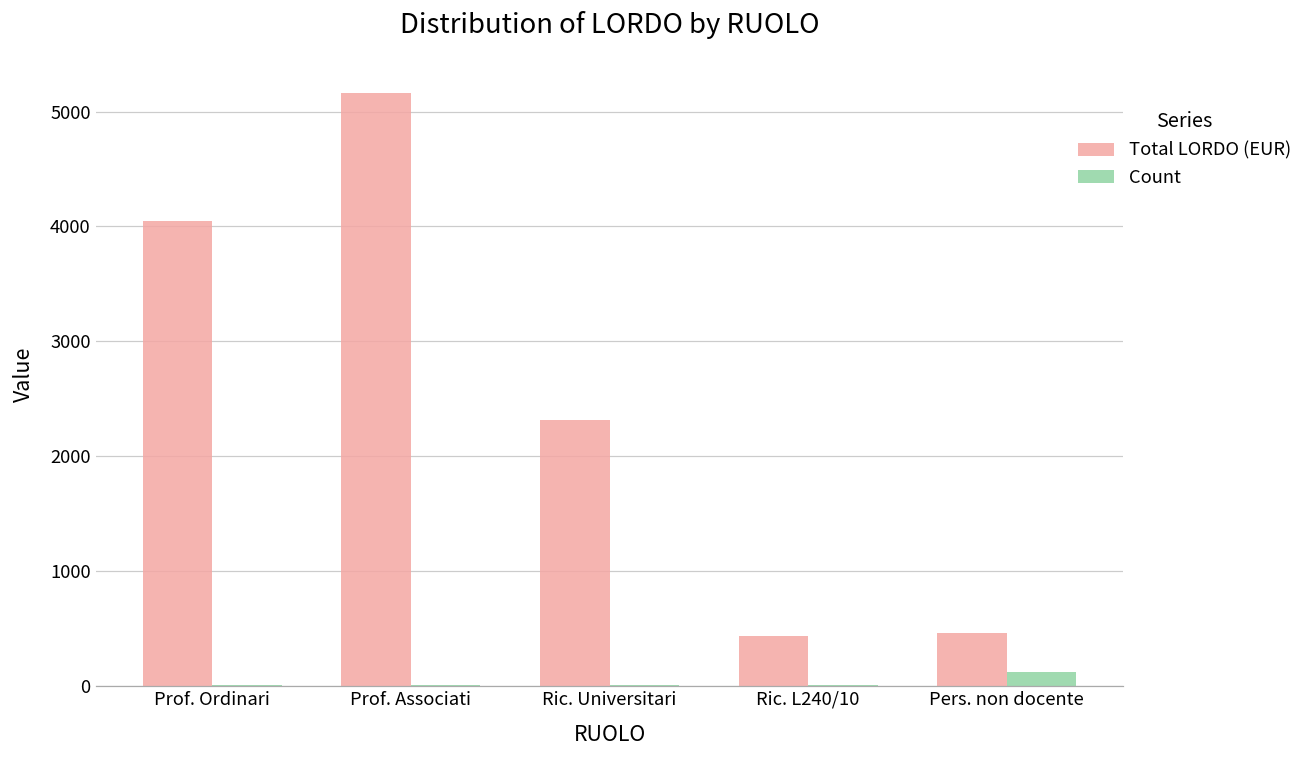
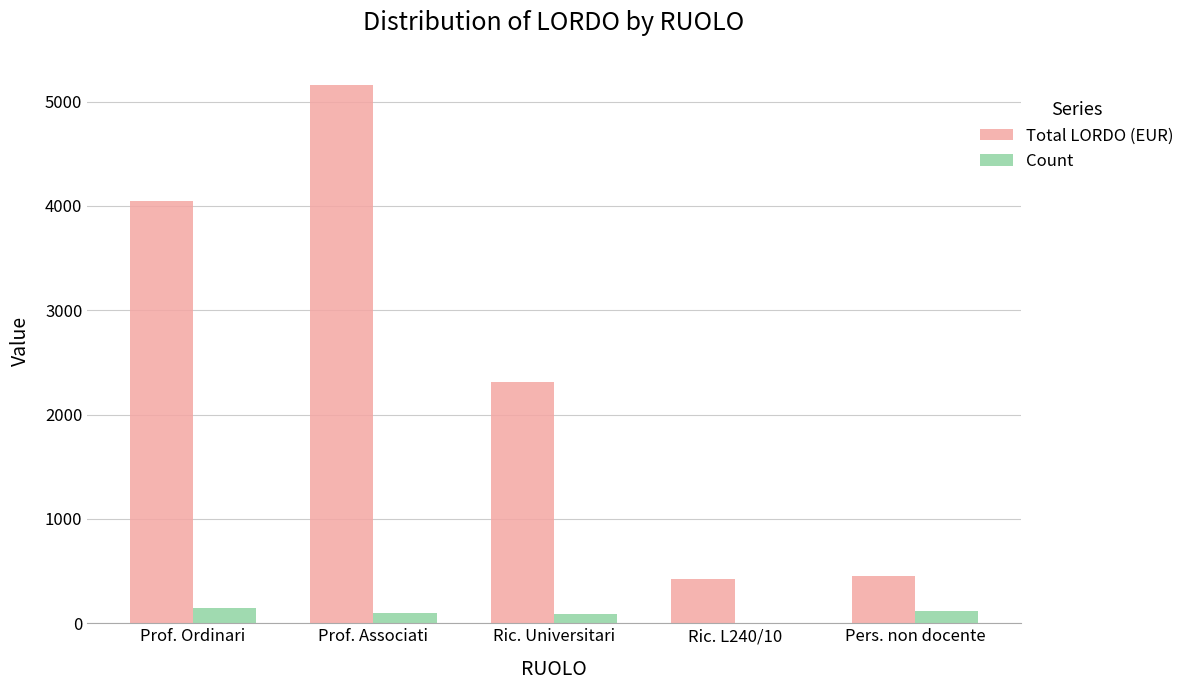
  {
    "Total LORDO (EUR)": {
      "Prof. Ordinari": 4050,
      "Prof. Associati": 5160,
      "Ric. Universitari": 2310,
      "Ric. L240/10": 430,
      "Pers. non docente": 460
    },
    "Count": {
-     "Prof. Ordinari": 10,
-     "Prof. Associati": 10,
-     "Ric. Universitari": 0,
+     "Prof. Ordinari": 150,
+     "Prof. Associati": 100,
+     "Ric. Universitari": 80,
      "Pers. non docente": 120
    }
  }
